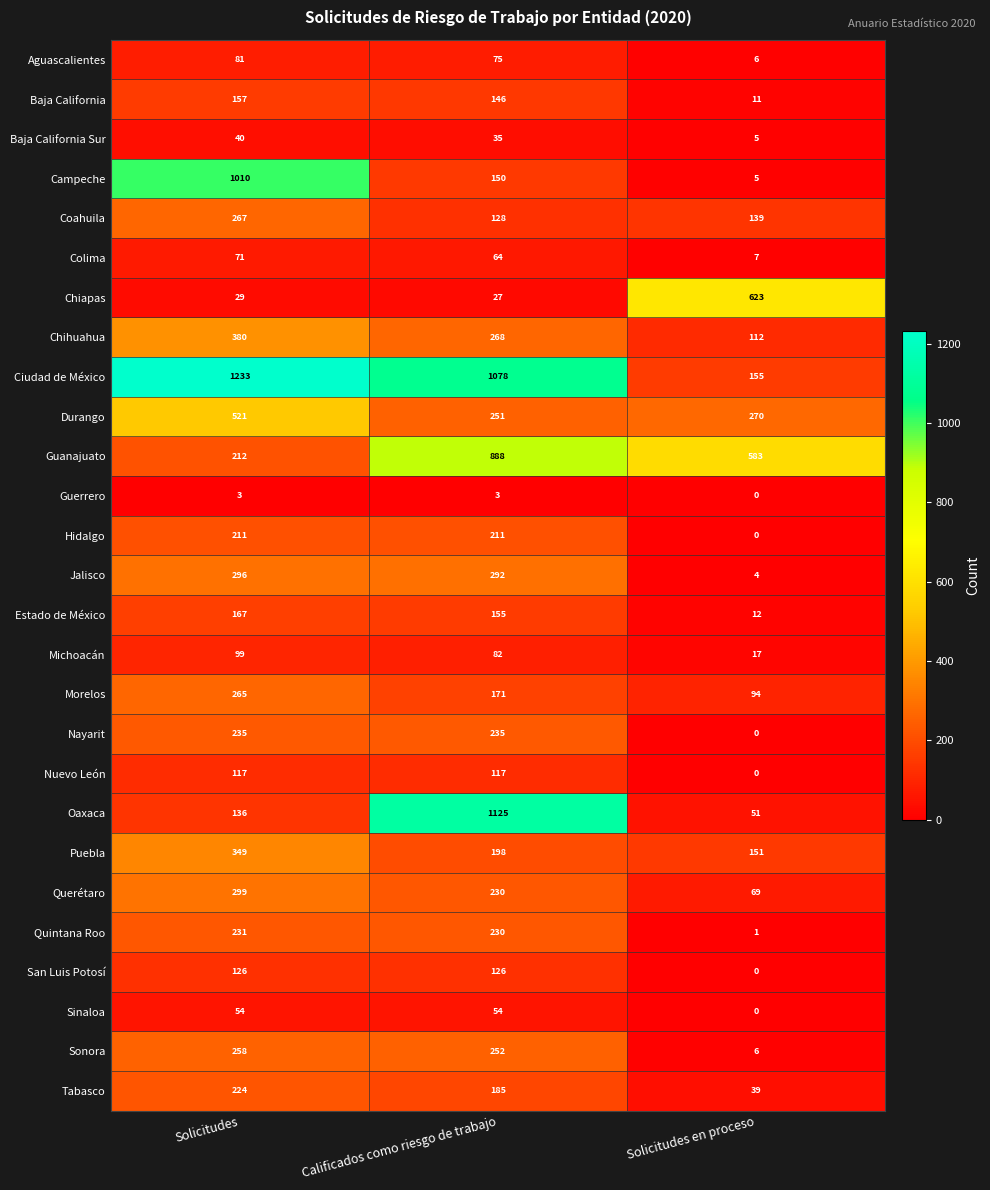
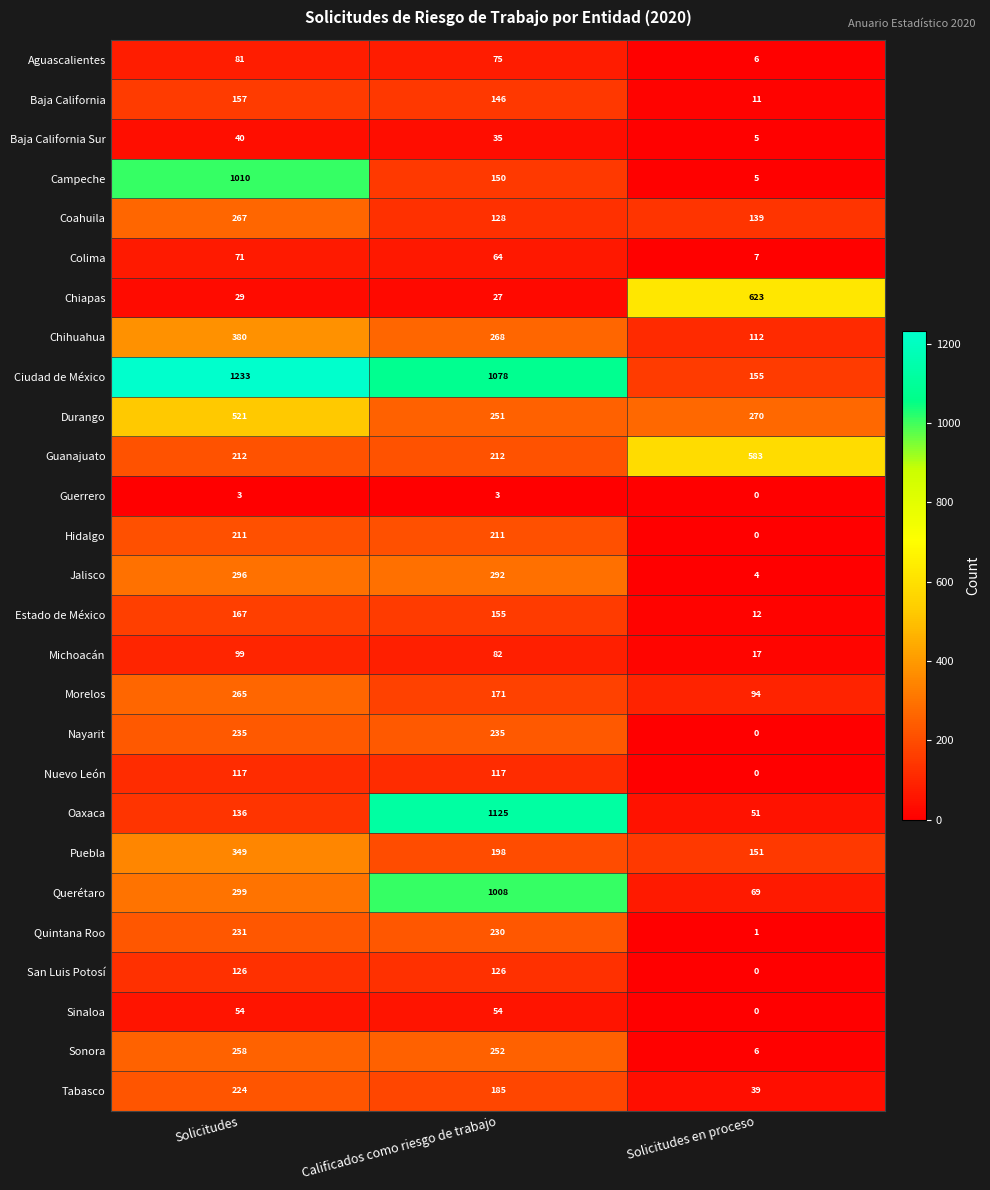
  {
    "Aguascalientes": {
      "Solicitudes": 81,
      "Calificados como riesgo de trabajo": 75,
      "Solicitudes en proceso": 6
    },
    "Baja California": {
      "Solicitudes": 157,
      "Calificados como riesgo de trabajo": 146,
      "Solicitudes en proceso": 11
    },
    "Baja California Sur": {
      "Solicitudes": 40,
      "Calificados como riesgo de trabajo": 35,
      "Solicitudes en proceso": 5
    },
    "Campeche": {
      "Solicitudes": 1010,
      "Calificados como riesgo de trabajo": 150,
      "Solicitudes en proceso": 5
    },
    "Coahuila": {
      "Solicitudes": 267,
      "Calificados como riesgo de trabajo": 128,
      "Solicitudes en proceso": 139
    },
    "Colima": {
      "Solicitudes": 71,
      "Calificados como riesgo de trabajo": 64,
      "Solicitudes en proceso": 7
    },
    "Chiapas": {
      "Solicitudes": 29,
      "Calificados como riesgo de trabajo": 27,
      "Solicitudes en proceso": 623
    },
    "Chihuahua": {
      "Solicitudes": 380,
      "Calificados como riesgo de trabajo": 268,
      "Solicitudes en proceso": 112
    },
    "Ciudad de México": {
      "Solicitudes": 1233,
      "Calificados como riesgo de trabajo": 1078,
      "Solicitudes en proceso": 155
    },
    "Durango": {
      "Solicitudes": 521,
      "Calificados como riesgo de trabajo": 251,
      "Solicitudes en proceso": 270
    },
    "Guanajuato": {
      "Solicitudes": 212,
-     "Calificados como riesgo de trabajo": 888,
+     "Calificados como riesgo de trabajo": 212,
      "Solicitudes en proceso": 583
    },
    "Guerrero": {
      "Solicitudes": 3,
      "Calificados como riesgo de trabajo": 3,
      "Solicitudes en proceso": 0
    },
    "Hidalgo": {
      "Solicitudes": 211,
      "Calificados como riesgo de trabajo": 211,
      "Solicitudes en proceso": 0
    },
    "Jalisco": {
      "Solicitudes": 296,
      "Calificados como riesgo de trabajo": 292,
      "Solicitudes en proceso": 4
    },
    "Estado de México": {
      "Solicitudes": 167,
      "Calificados como riesgo de trabajo": 155,
      "Solicitudes en proceso": 12
    },
    "Michoacán": {
      "Solicitudes": 99,
      "Calificados como riesgo de trabajo": 82,
      "Solicitudes en proceso": 17
    },
    "Morelos": {
      "Solicitudes": 265,
      "Calificados como riesgo de trabajo": 171,
      "Solicitudes en proceso": 94
    },
    "Nayarit": {
      "Solicitudes": 235,
      "Calificados como riesgo de trabajo": 235,
      "Solicitudes en proceso": 0
    },
    "Nuevo León": {
      "Solicitudes": 117,
      "Calificados como riesgo de trabajo": 117,
      "Solicitudes en proceso": 0
    },
    "Oaxaca": {
      "Solicitudes": 136,
      "Calificados como riesgo de trabajo": 1125,
      "Solicitudes en proceso": 51
    },
    "Puebla": {
      "Solicitudes": 349,
      "Calificados como riesgo de trabajo": 198,
      "Solicitudes en proceso": 151
    },
    "Querétaro": {
      "Solicitudes": 299,
-     "Calificados como riesgo de trabajo": 230,
+     "Calificados como riesgo de trabajo": 1008,
      "Solicitudes en proceso": 69
    },
    "Quintana Roo": {
      "Solicitudes": 231,
      "Calificados como riesgo de trabajo": 230,
      "Solicitudes en proceso": 1
    },
    "San Luis Potosí": {
      "Solicitudes": 126,
      "Calificados como riesgo de trabajo": 126,
      "Solicitudes en proceso": 0
    },
    "Sinaloa": {
      "Solicitudes": 54,
      "Calificados como riesgo de trabajo": 54,
      "Solicitudes en proceso": 0
    },
    "Sonora": {
      "Solicitudes": 258,
      "Calificados como riesgo de trabajo": 252,
      "Solicitudes en proceso": 6
    },
    "Tabasco": {
      "Solicitudes": 224,
      "Calificados como riesgo de trabajo": 185,
      "Solicitudes en proceso": 39
    }
  }
